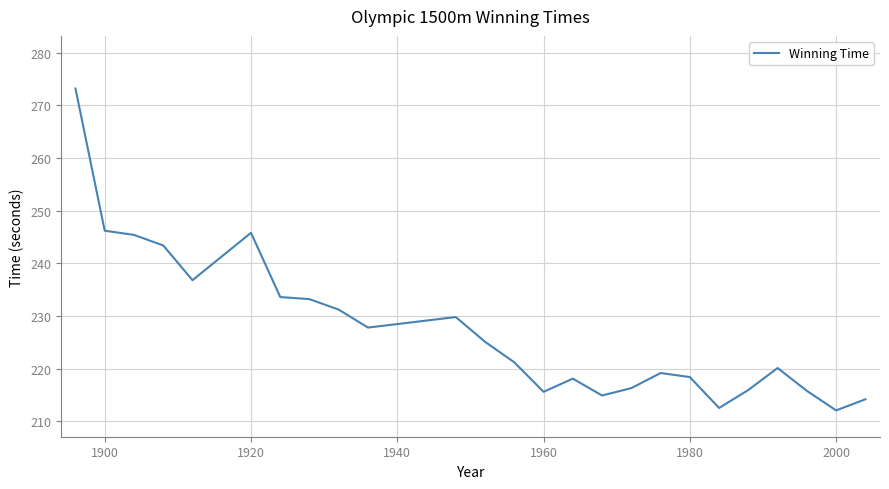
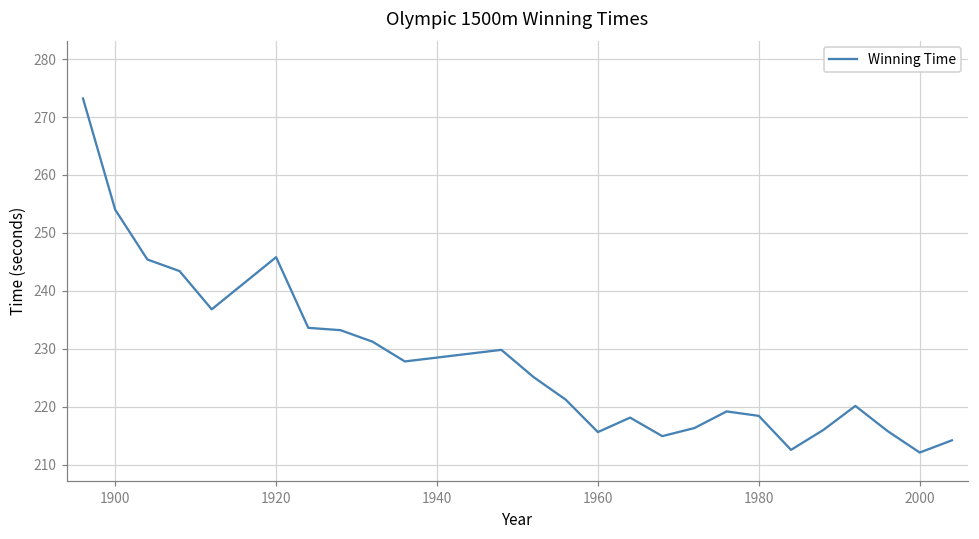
  {
-   "1900": 246,
+   "1900": 254,
    "1920": 246,
    "1960": 216,
    "1980": 218,
    "2000": 212
  }
